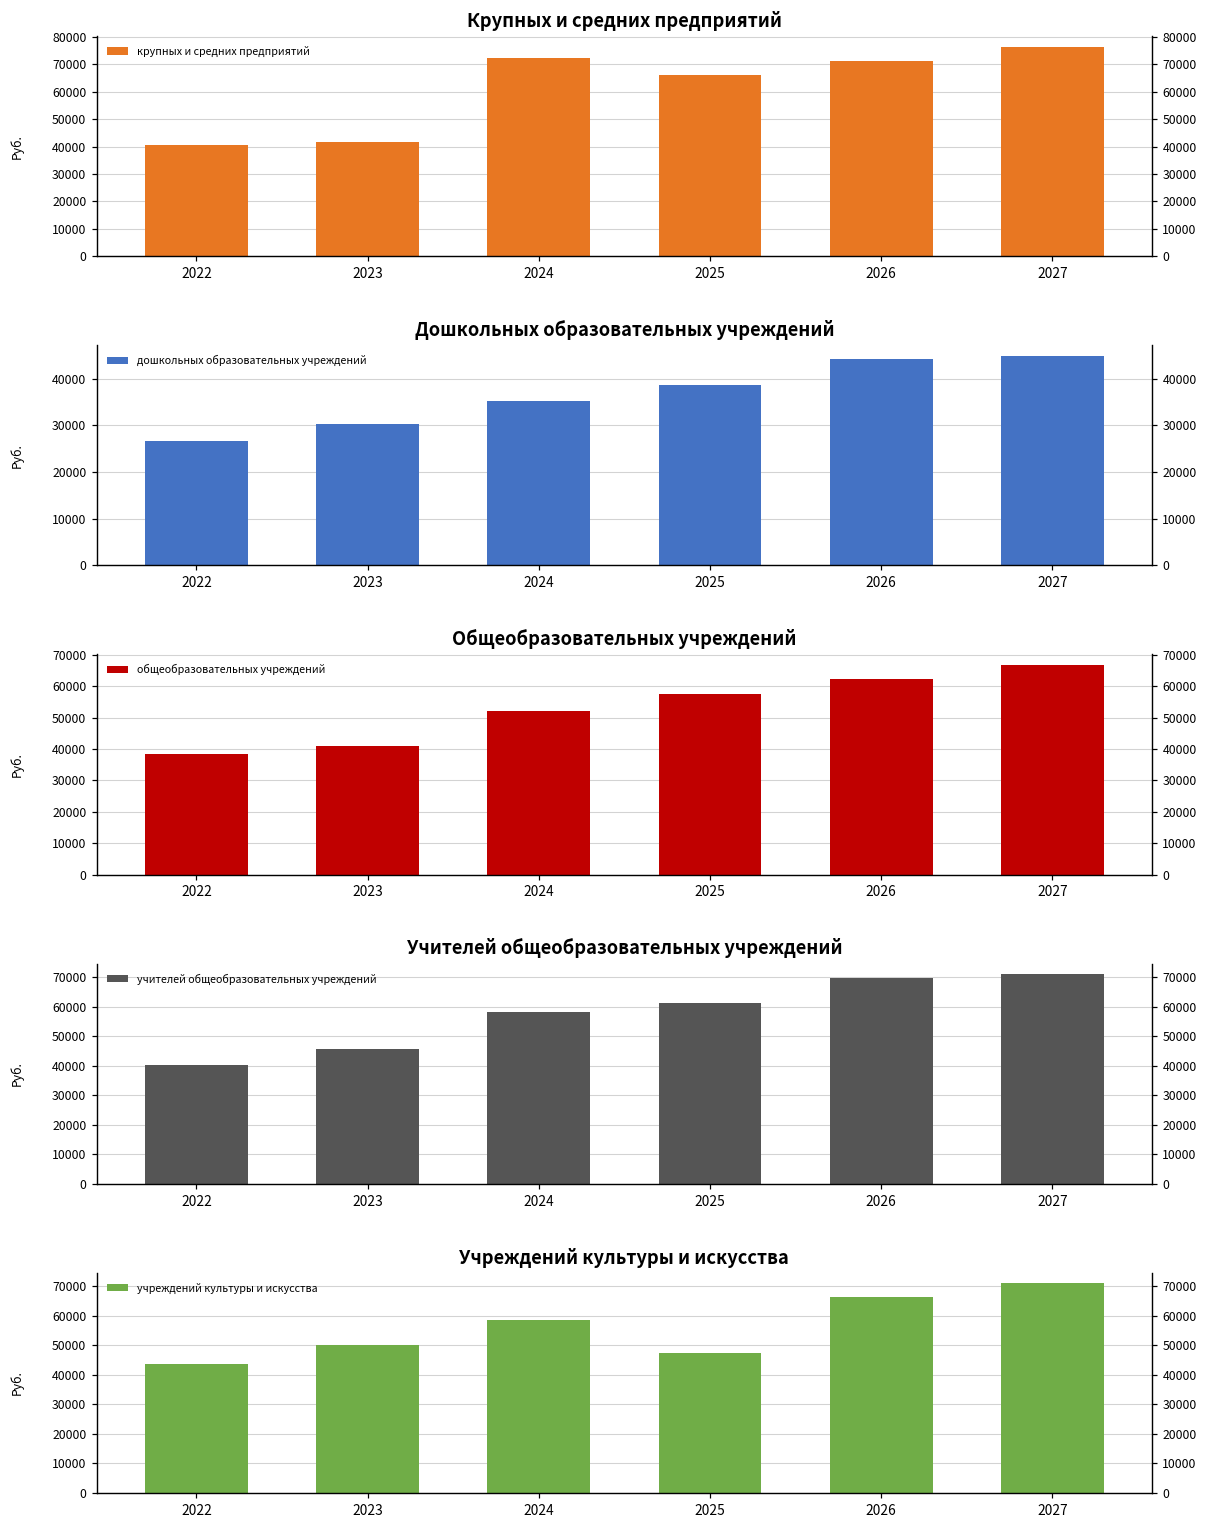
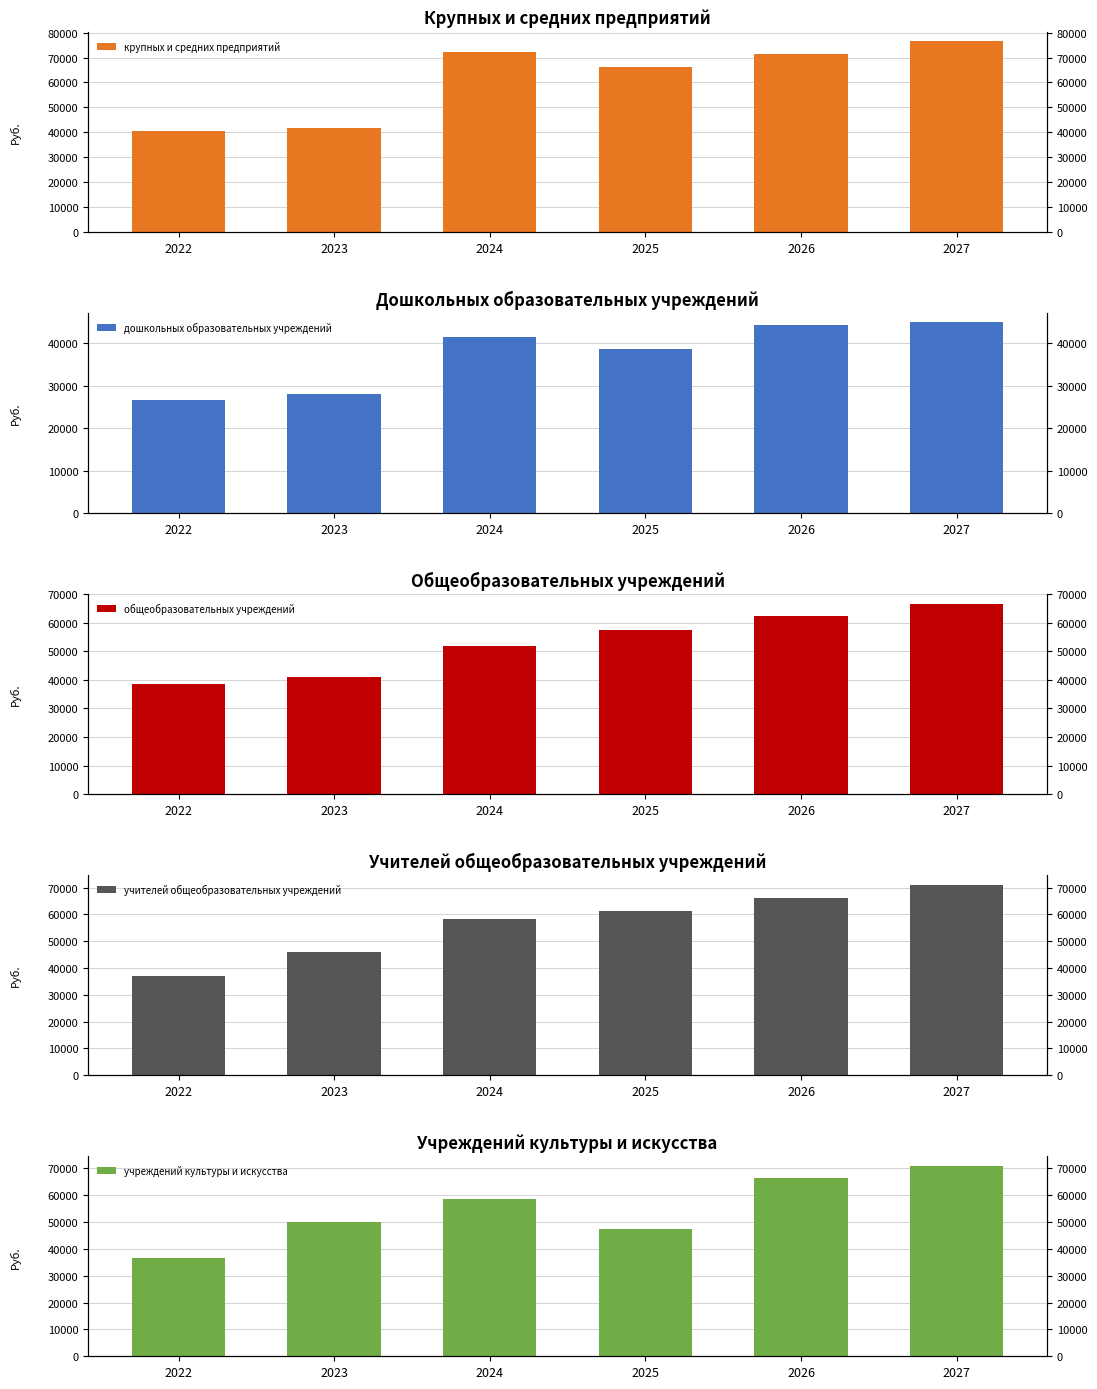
  {
    "Крупных и средних предприятий": {
      "2022": 41000,
      "2023": 42000,
      "2024": 72000,
      "2025": 66000,
      "2026": 71000,
      "2027": 77000
    },
    "Дошкольных образовательных учреждений": {
      "2022": 27000,
-     "2023": 30000,
-     "2024": 35000,
+     "2023": 28000,
+     "2024": 41000,
      "2025": 39000,
      "2026": 44000,
      "2027": 45000
    },
    "Общеобразовательных учреждений": {
      "2022": 39000,
      "2023": 41000,
      "2024": 52000,
      "2025": 58000,
      "2026": 62000,
      "2027": 67000
    },
    "Учителей общеобразовательных учреждений": {
-     "2022": 40000,
+     "2022": 37000,
      "2023": 46000,
      "2024": 58000,
      "2025": 61000,
-     "2026": 70000,
+     "2026": 66000,
      "2027": 71000
    },
    "Учреждений культуры и искусства": {
-     "2022": 44000,
+     "2022": 37000,
      "2023": 50000,
      "2024": 59000,
      "2025": 47000,
      "2026": 66000,
      "2027": 71000
    }
  }
